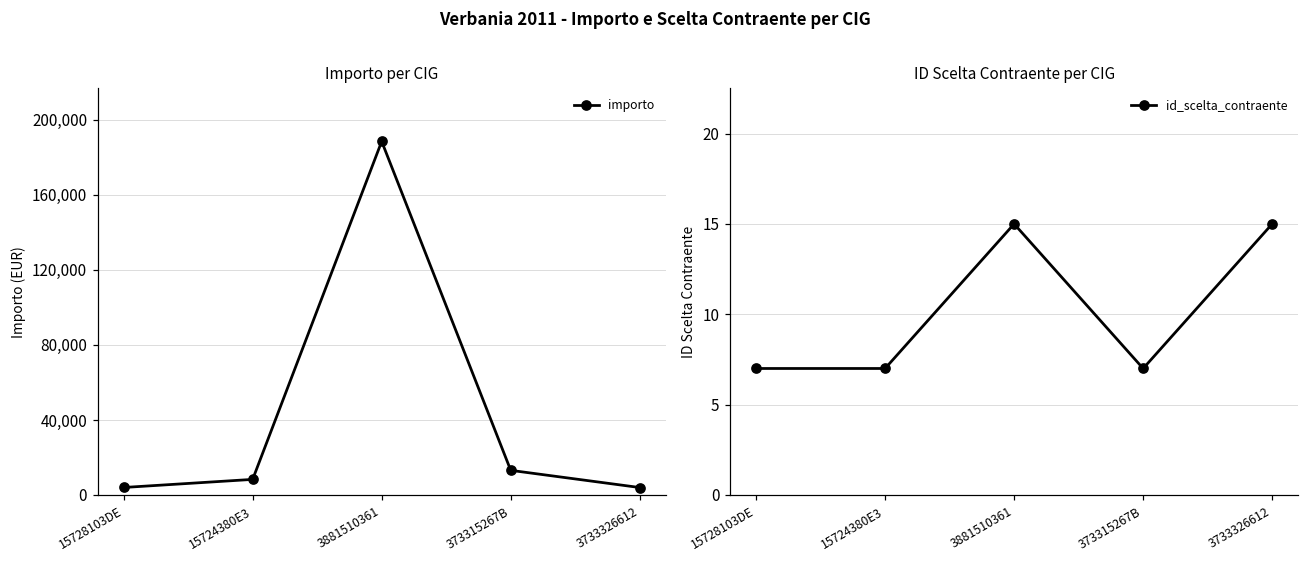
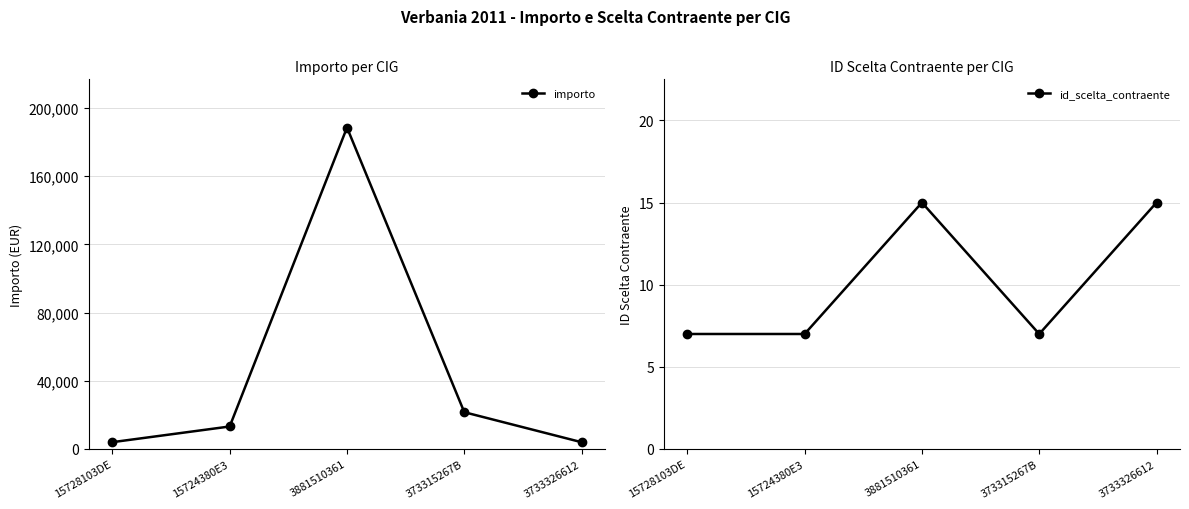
  {
    "Importo per CIG": {
      "15728103DE": "4,000",
-     "15724380E3": "8,000",
+     "15724380E3": "13,000",
      "3881510361": "189,000",
-     "373315267B": "13,000",
+     "373315267B": "22,000",
      "3733326612": "4,000"
    },
    "ID Scelta Contraente per CIG": {
      "15728103DE": "7.0",
      "15724380E3": "7.0",
      "3881510361": "15.0",
      "373315267B": "7.0",
      "3733326612": "15.0"
    }
  }
